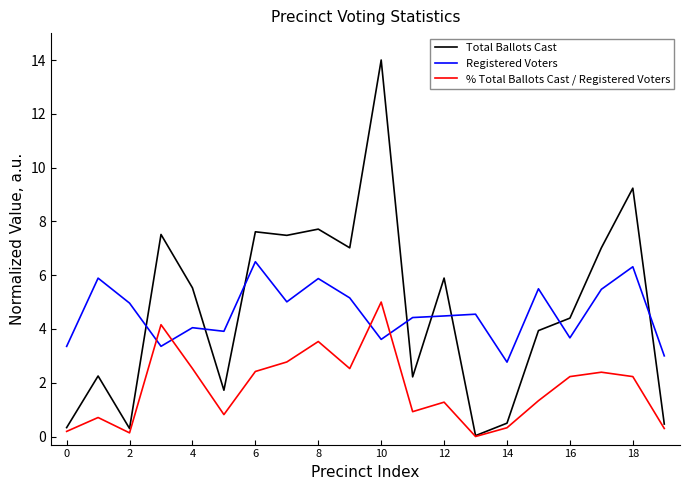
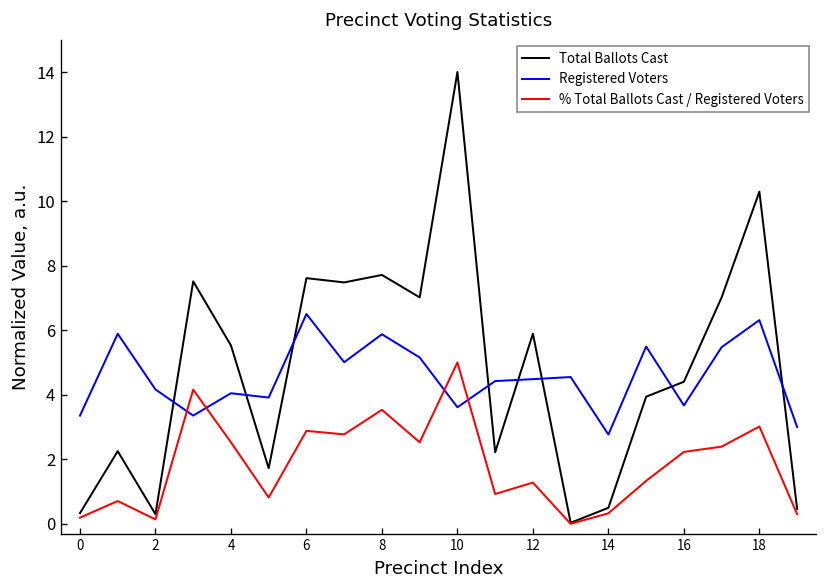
  {
    "Total Ballots Cast": {
      "0": 0.3,
      "2": 0.3,
      "4": 5.5,
      "6": 7.6,
      "8": 7.7,
      "10": 14.0,
      "12": 5.9,
      "14": 0.5,
      "16": 4.4,
-     "18": 9.2
+     "18": 10.3
    },
    "Registered Voters": {
      "0": 3.4,
-     "2": 5.0,
+     "2": 4.2,
      "4": 4.0,
      "6": 6.5,
      "8": 5.9,
      "10": 3.6,
      "12": 4.5,
      "14": 2.8,
      "16": 3.7,
      "18": 6.3
    },
    "% Total Ballots Cast / Registered Voters": {
      "0": 0.2,
      "2": 0.1,
      "4": 2.5,
-     "6": 2.4,
+     "6": 2.9,
      "8": 3.5,
      "10": 5.0,
      "12": 1.3,
      "14": 0.3,
      "16": 2.2,
-     "18": 2.2
+     "18": 3.0
    }
  }
